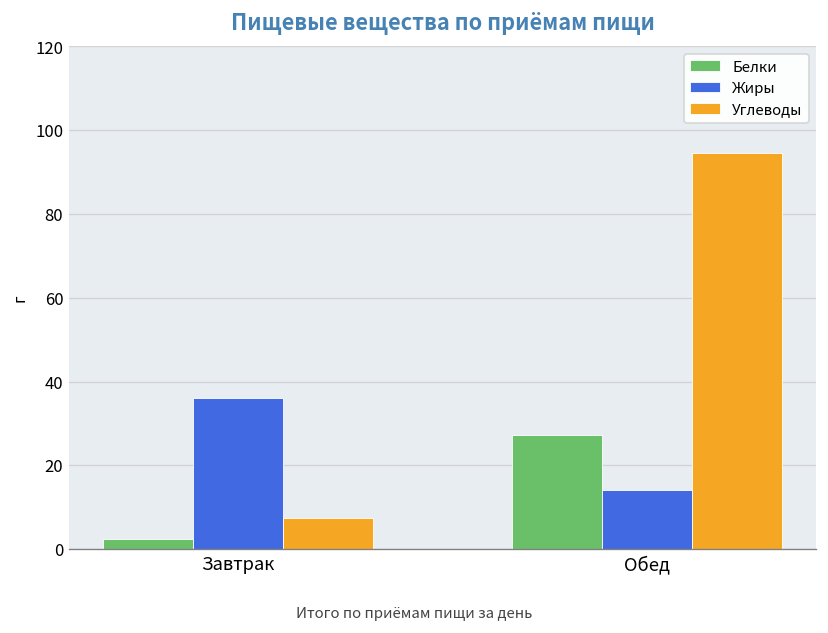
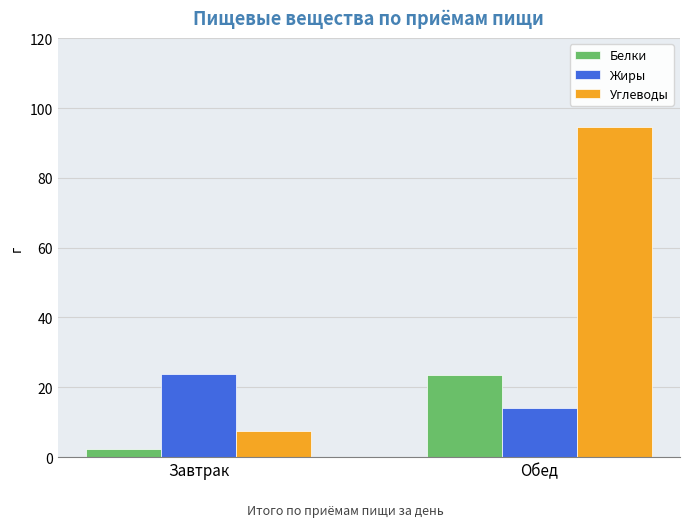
  {
    "Белки": {
      "Завтрак": 2,
-     "Обед": 27
+     "Обед": 23
    },
    "Жиры": {
-     "Завтрак": 36,
+     "Завтрак": 24,
      "Обед": 14
    },
    "Углеводы": {
      "Завтрак": 7,
      "Обед": 95
    }
  }
